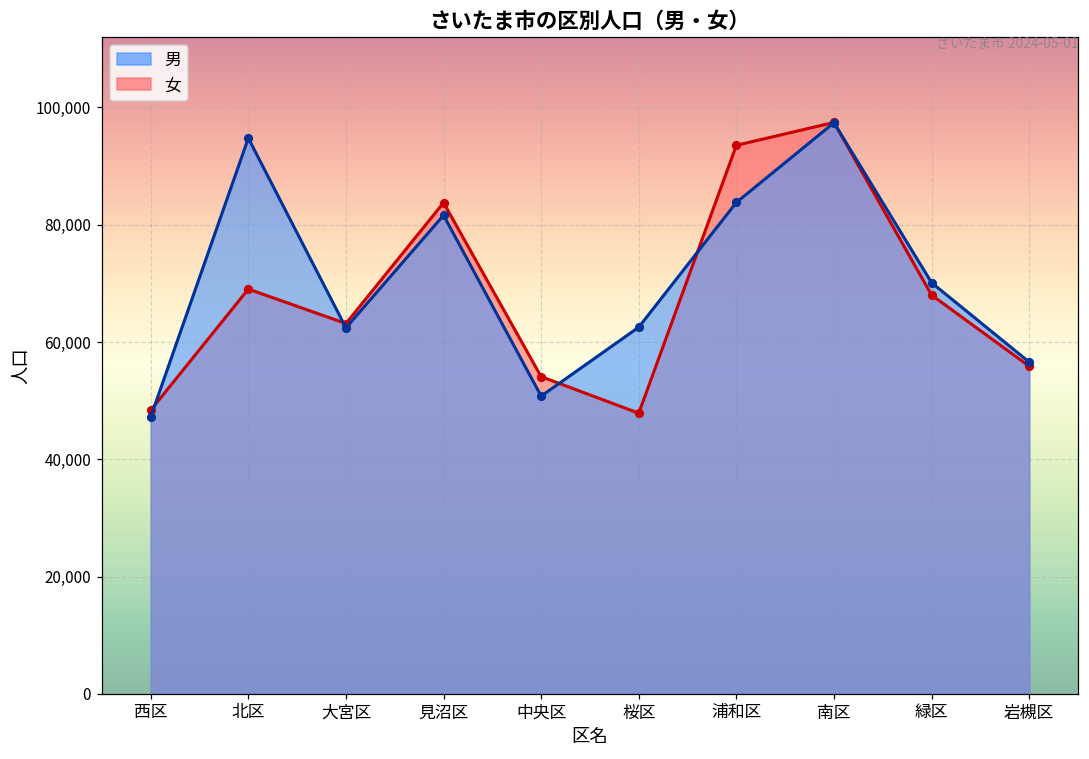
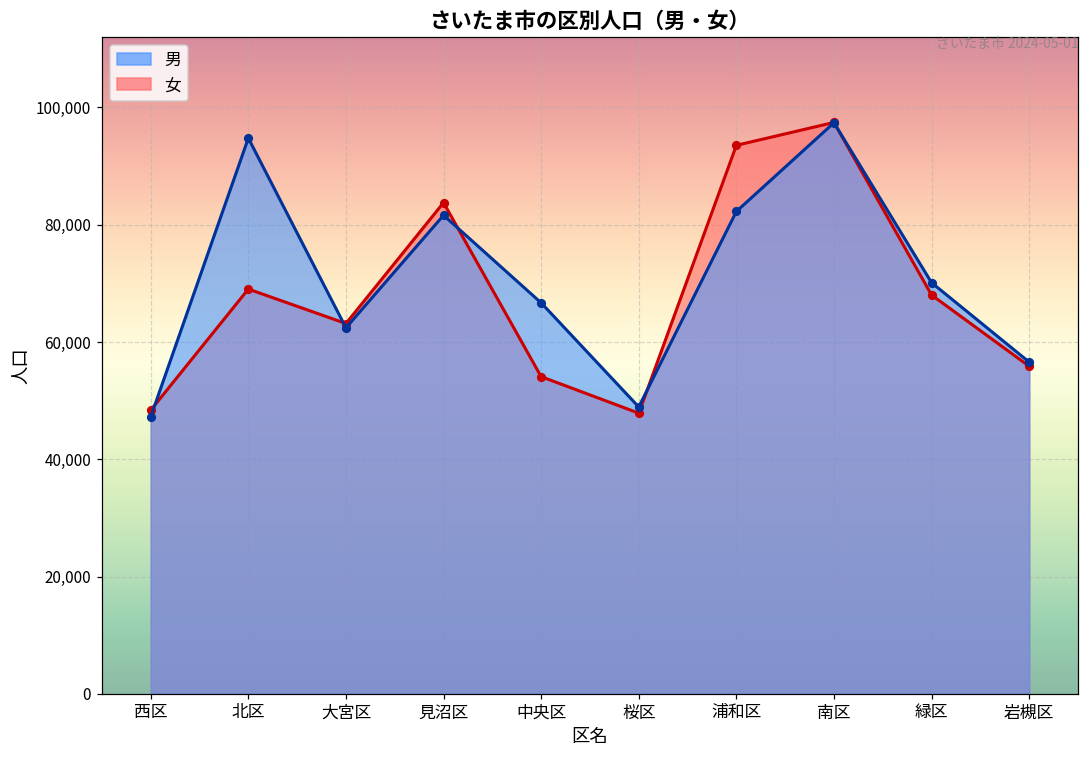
  {
    "女": {
      "西区": "48,000",
      "北区": "69,000",
      "大宮区": "63,000",
      "見沼区": "84,000",
      "中央区": "54,000",
      "桜区": "48,000",
      "浦和区": "94,000",
      "緑区": "68,000",
      "岩槻区": "56,000"
    },
    "男": {
      "西区": "47,000",
      "北区": "95,000",
      "大宮区": "62,000",
      "見沼区": "82,000",
-     "中央区": "51,000",
-     "桜区": "63,000",
-     "浦和区": "84,000",
+     "中央区": "67,000",
+     "桜区": "49,000",
+     "浦和区": "82,000",
      "緑区": "70,000",
      "岩槻区": "57,000"
    }
  }
